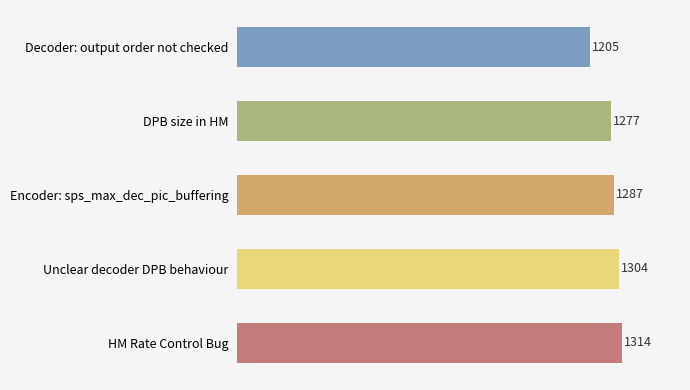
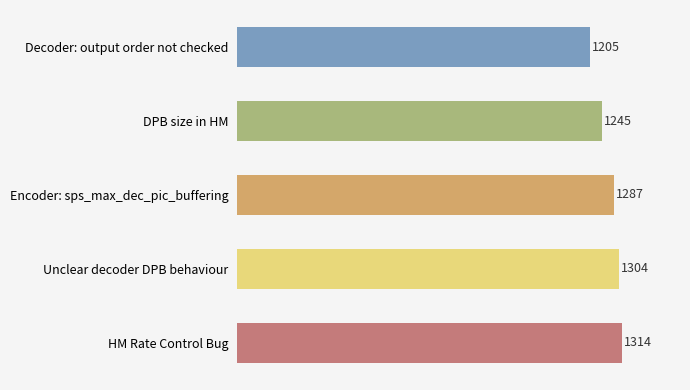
  {
    "Decoder: output order not checked": 1205,
-   "DPB size in HM": 1277,
+   "DPB size in HM": 1245,
    "Encoder: sps_max_dec_pic_buffering": 1287,
    "Unclear decoder DPB behaviour": 1304,
    "HM Rate Control Bug": 1314
  }
